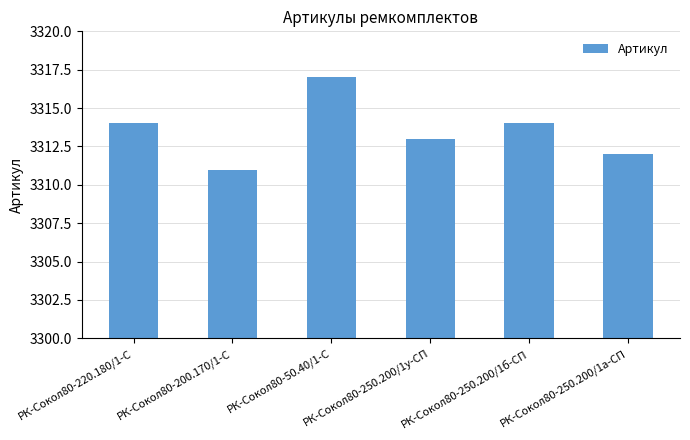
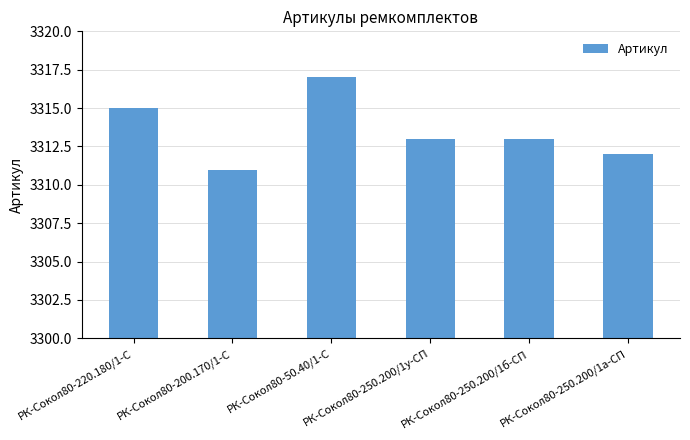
  {
-   "РК-Сокол80-220.180/1-С": 3314,
+   "РК-Сокол80-220.180/1-С": 3315,
    "РК-Сокол80-200.170/1-С": 3311,
    "РК-Сокол80-50.40/1-С": 3317,
    "РК-Сокол80-250.200/1у-СП": 3313,
-   "РК-Сокол80-250.200/1б-СП": 3314,
+   "РК-Сокол80-250.200/1б-СП": 3313,
    "РК-Сокол80-250.200/1а-СП": 3312
  }
